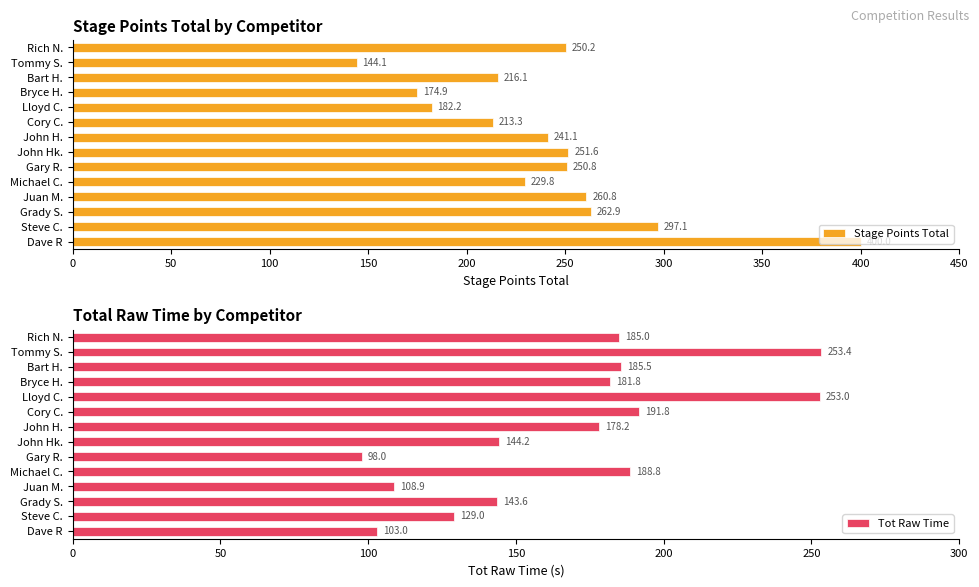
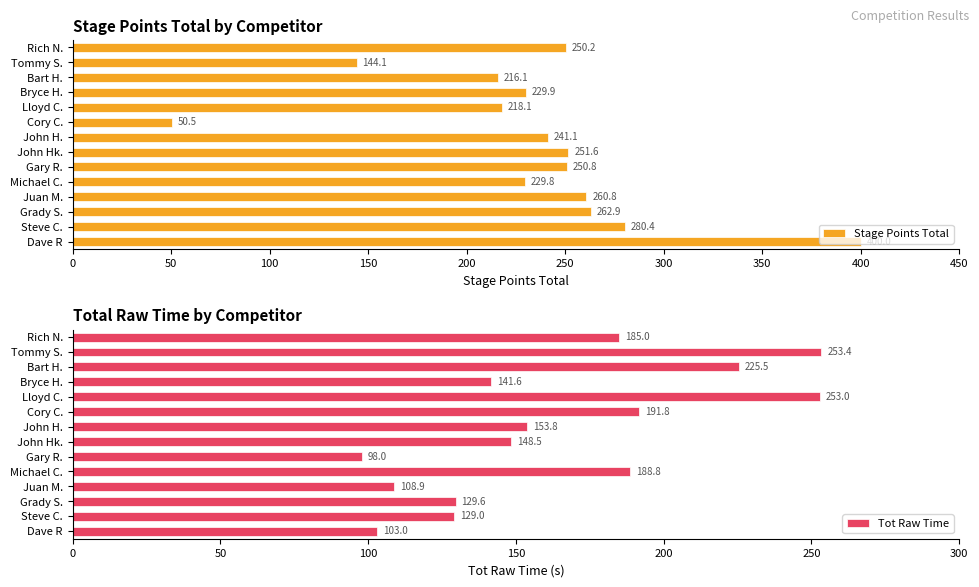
  {
    "Stage Points Total by Competitor": {
      "Rich N.": 250.2,
      "Tommy S.": 144.1,
      "Bart H.": 216.1,
-     "Bryce H.": 174.9,
-     "Lloyd C.": 182.2,
-     "Cory C.": 213.3,
+     "Bryce H.": 229.9,
+     "Lloyd C.": 218.1,
+     "Cory C.": 50.5,
      "John H.": 241.1,
      "John Hk.": 251.6,
      "Gary R.": 250.8,
      "Michael C.": 229.8,
      "Juan M.": 260.8,
      "Grady S.": 262.9,
-     "Steve C.": 297.1
+     "Steve C.": 280.4
    },
    "Total Raw Time by Competitor": {
      "Rich N.": 185.0,
      "Tommy S.": 253.4,
-     "Bart H.": 185.5,
-     "Bryce H.": 181.8,
+     "Bart H.": 225.5,
+     "Bryce H.": 141.6,
      "Lloyd C.": 253.0,
      "Cory C.": 191.8,
-     "John H.": 178.2,
-     "John Hk.": 144.2,
+     "John H.": 153.8,
+     "John Hk.": 148.5,
      "Gary R.": 98.0,
      "Michael C.": 188.8,
      "Juan M.": 108.9,
-     "Grady S.": 143.6,
+     "Grady S.": 129.6,
      "Steve C.": 129.0,
      "Dave R": 103.0
    }
  }
